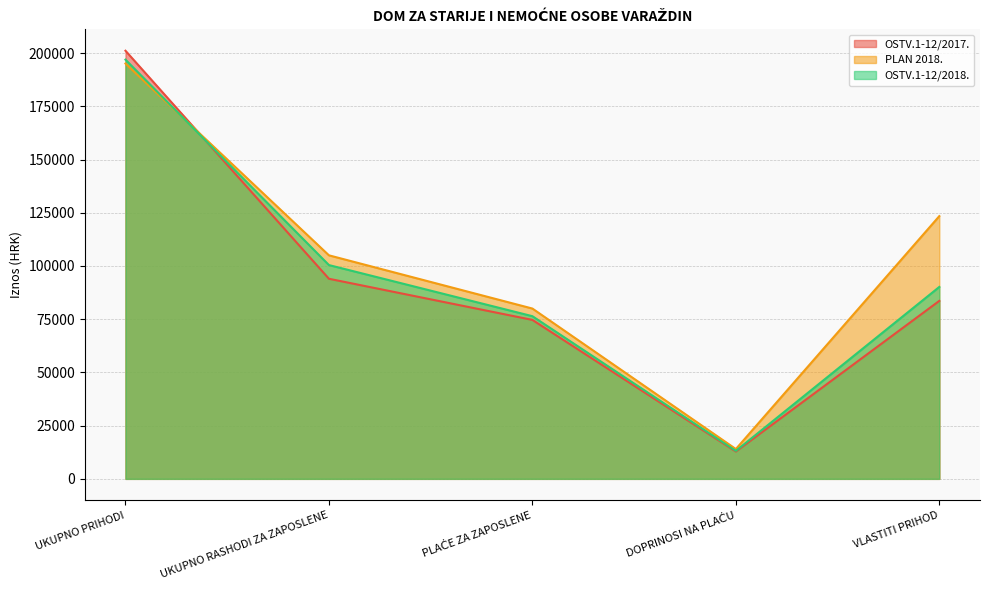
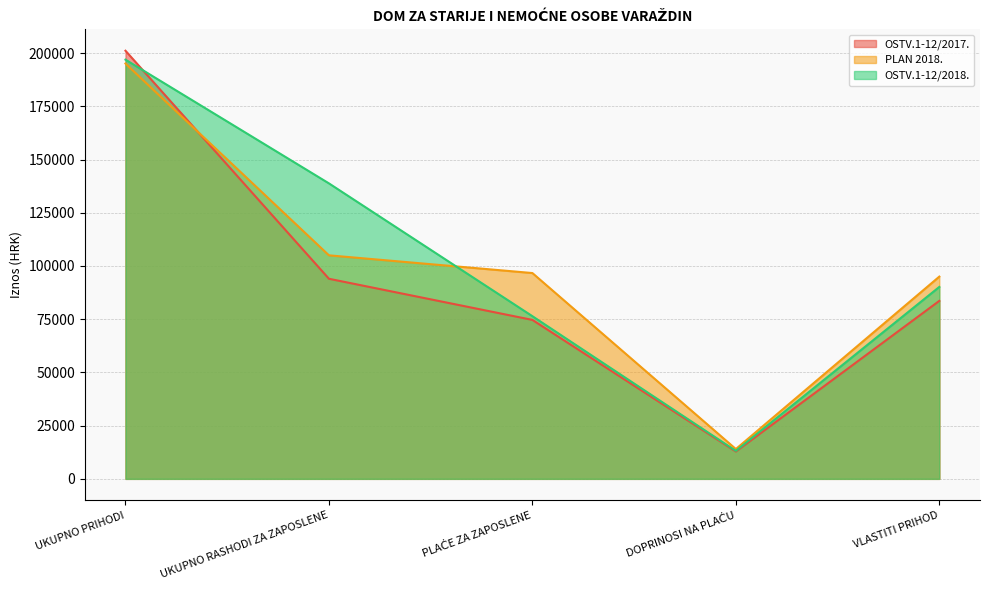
  {
    "OSTV.1-12/2017.": {
      "UKUPNO PRIHODI": 201000,
      "UKUPNO RASHODI ZA ZAPOSLENE": 94000,
      "PLAĆE ZA ZAPOSLENE": 75000,
      "VLASTITI PRIHOD": 84000
    },
    "PLAN 2018.": {
      "UKUPNO PRIHODI": 195000,
      "UKUPNO RASHODI ZA ZAPOSLENE": 105000,
-     "PLAĆE ZA ZAPOSLENE": 80000,
-     "VLASTITI PRIHOD": 123000
+     "PLAĆE ZA ZAPOSLENE": 97000,
+     "VLASTITI PRIHOD": 95000
    },
    "OSTV.1-12/2018.": {
      "UKUPNO PRIHODI": 197000,
-     "UKUPNO RASHODI ZA ZAPOSLENE": 100000,
+     "UKUPNO RASHODI ZA ZAPOSLENE": 139000,
      "PLAĆE ZA ZAPOSLENE": 76000,
      "VLASTITI PRIHOD": 90000
    }
  }
